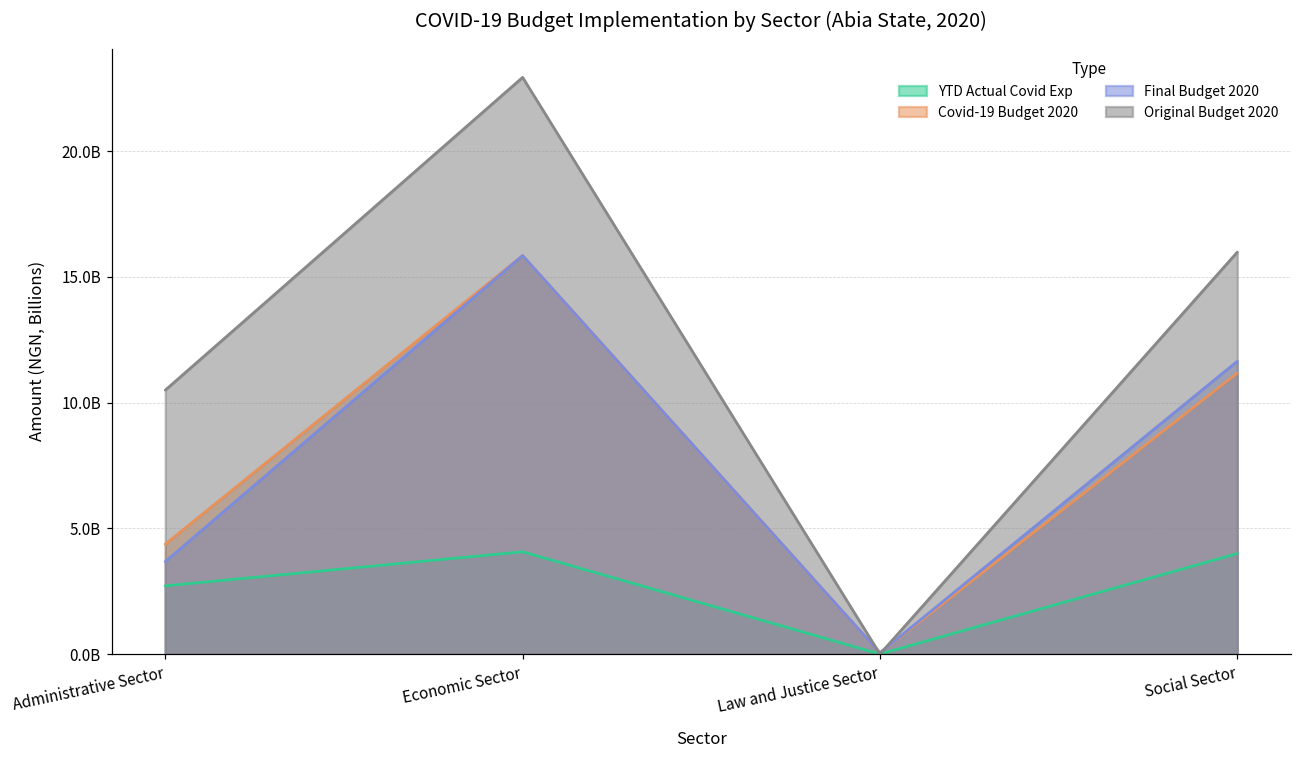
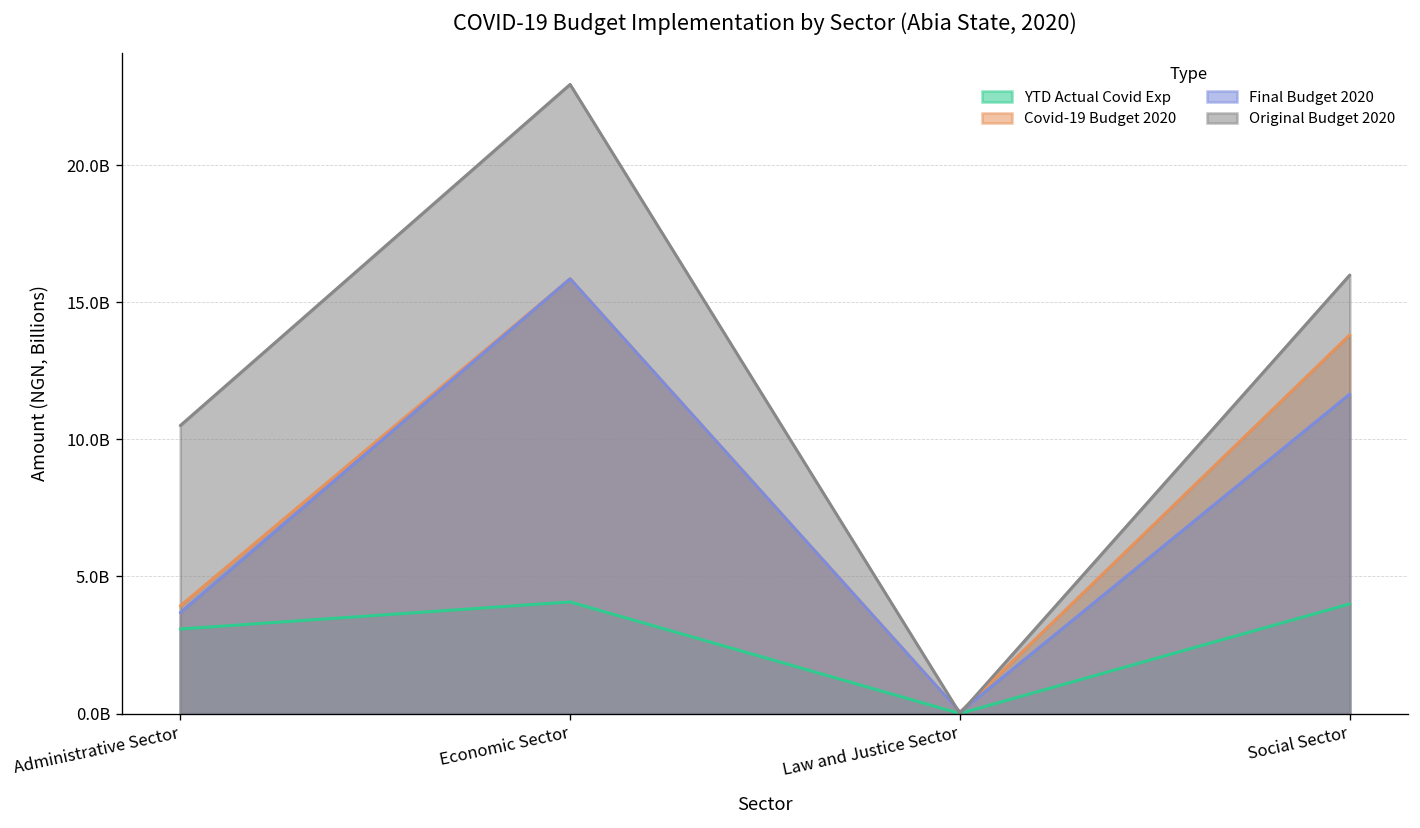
  {
    "YTD Actual Covid Exp": {
-     "Administrative Sector": 2700000000,
+     "Administrative Sector": 3100000000,
      "Economic Sector": 4100000000,
      "Social Sector": 4000000000
    },
    "Covid-19 Budget 2020": {
-     "Administrative Sector": 4400000000,
-     "Social Sector": 11200000000
+     "Administrative Sector": 3900000000,
+     "Social Sector": 13800000000
    },
    "Final Budget 2020": {
      "Administrative Sector": 3700000000,
      "Social Sector": 11600000000
    },
    "Original Budget 2020": {
      "Administrative Sector": 10500000000,
      "Economic Sector": 22900000000,
      "Social Sector": 16000000000
    }
  }
